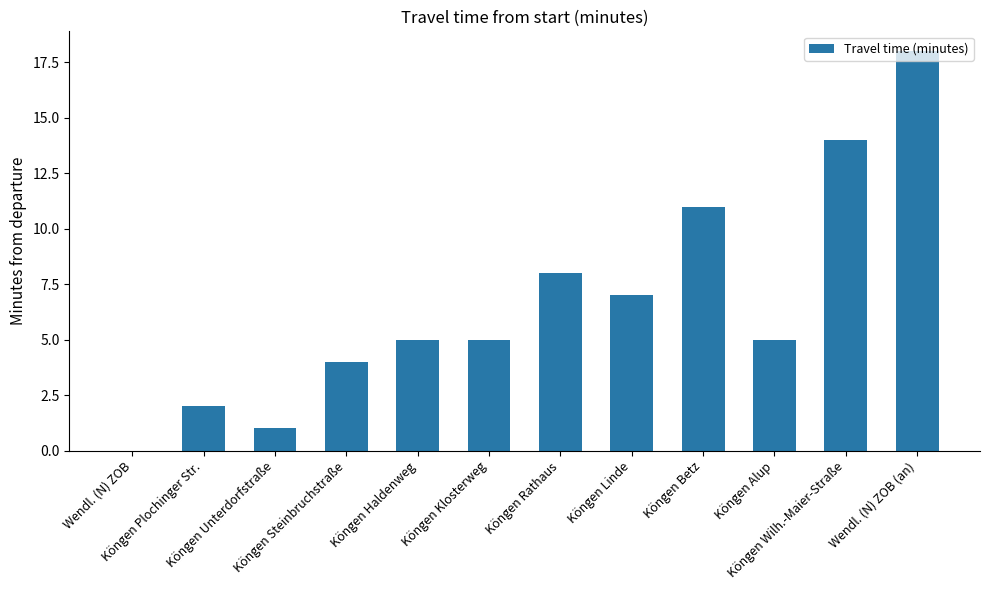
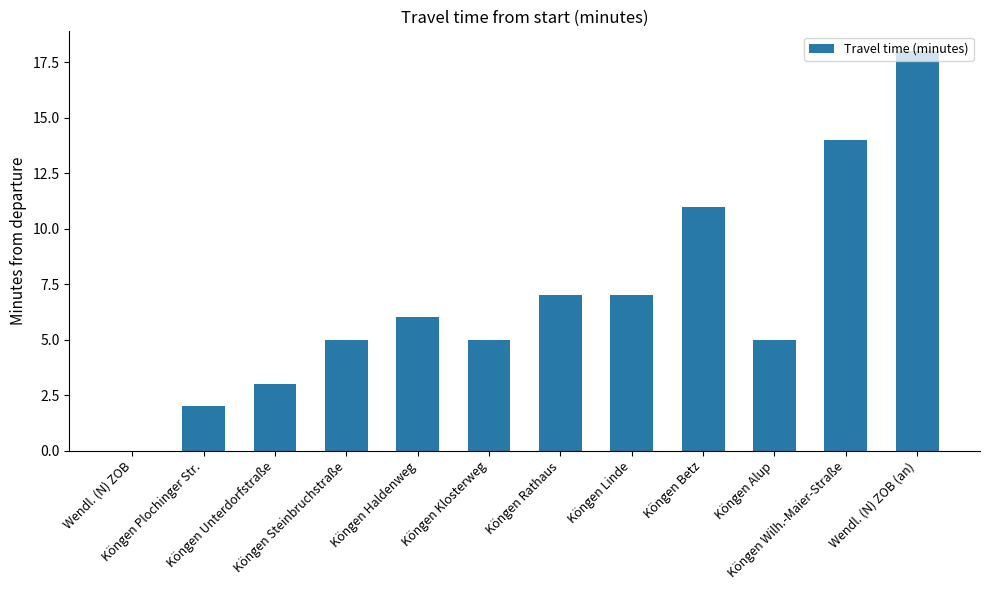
  {
    "Wendl. (N) ZOB": 0,
    "Köngen Plochinger Str.": 2,
-   "Köngen Unterdorfstraße": 1,
-   "Köngen Steinbruchstraße": 4,
-   "Köngen Haldenweg": 5,
+   "Köngen Unterdorfstraße": 3,
+   "Köngen Steinbruchstraße": 5,
+   "Köngen Haldenweg": 6,
    "Köngen Klosterweg": 5,
-   "Köngen Rathaus": 8,
+   "Köngen Rathaus": 7,
    "Köngen Linde": 7,
    "Köngen Betz": 11,
    "Köngen Alup": 5,
    "Köngen Wilh.-Maier-Straße": 14
  }
